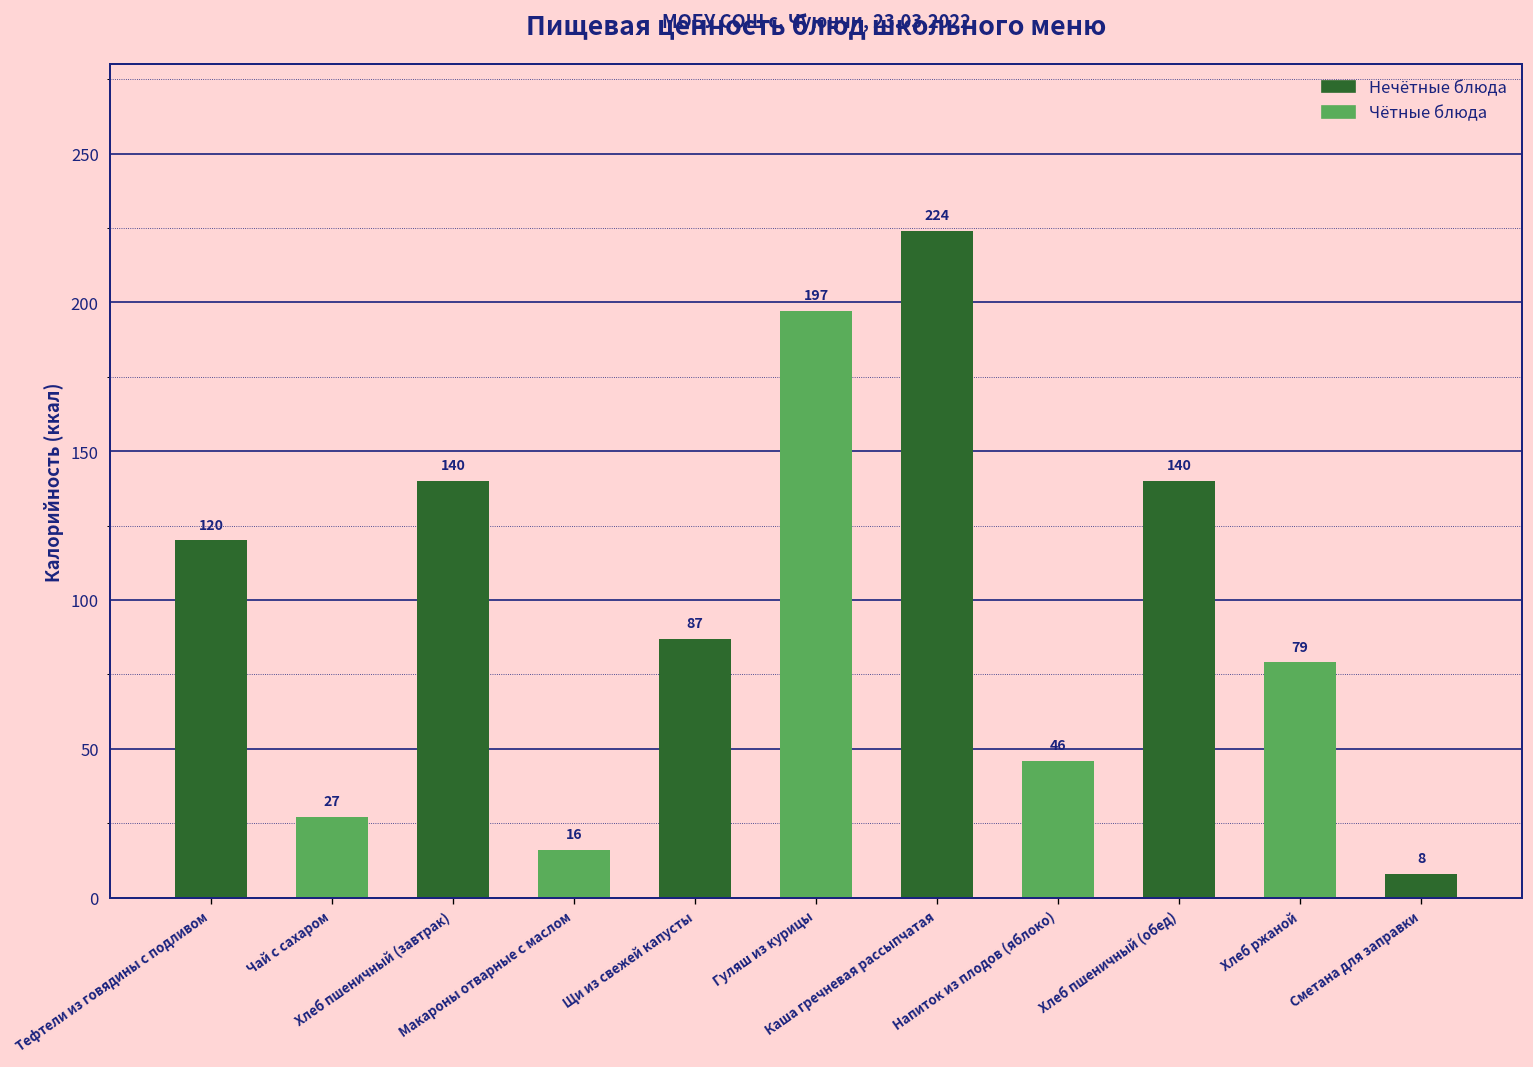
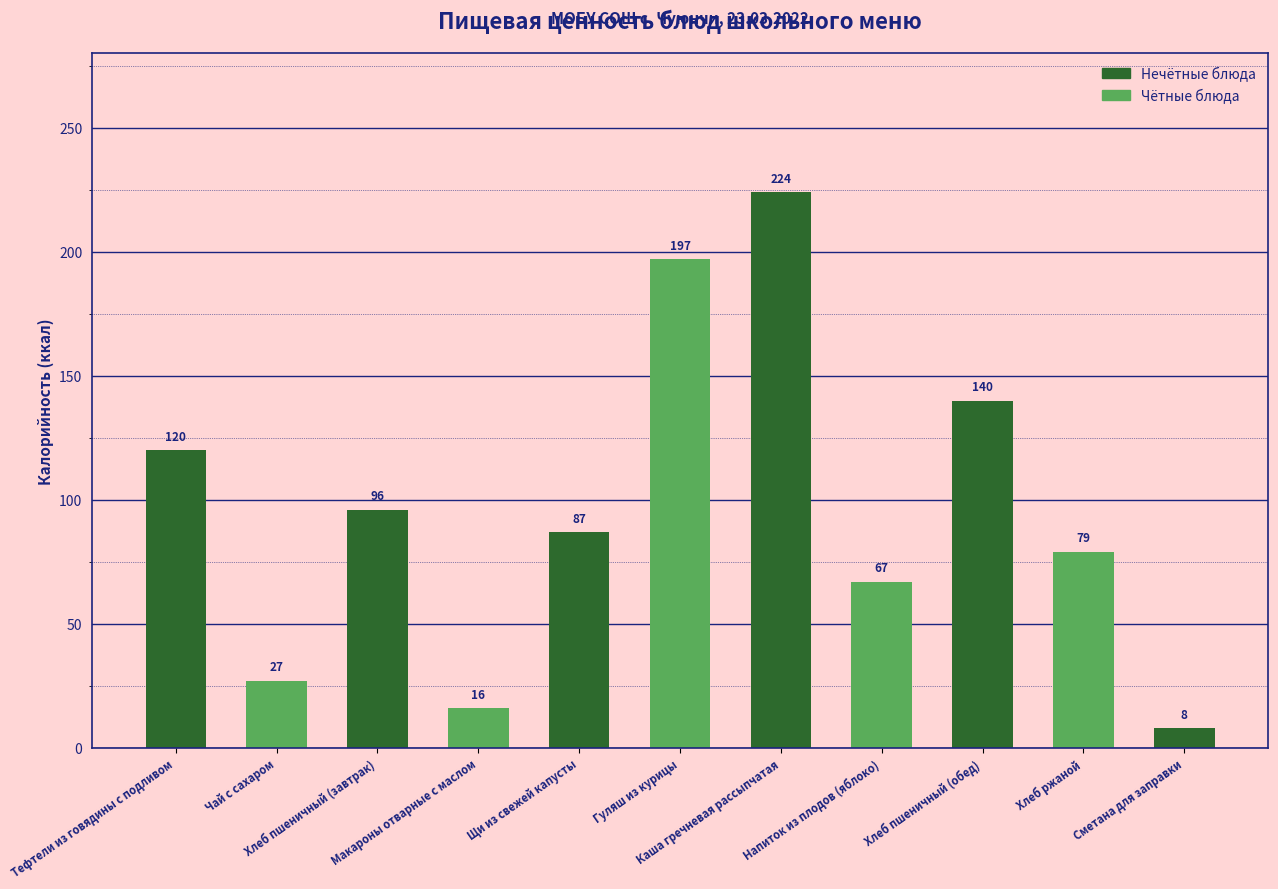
  {
    "Тефтели из говядины с подливом": 120,
    "Чай с сахаром": 27,
-   "Хлеб пшеничный (завтрак)": 140,
+   "Хлеб пшеничный (завтрак)": 96,
    "Макароны отварные с маслом": 16,
    "Щи из свежей капусты": 87,
    "Гуляш из курицы": 197,
    "Каша гречневая рассыпчатая": 224,
-   "Напиток из плодов (яблоко)": 46,
+   "Напиток из плодов (яблоко)": 67,
    "Хлеб пшеничный (обед)": 140,
    "Хлеб ржаной": 79,
    "Сметана для заправки": 8
  }
